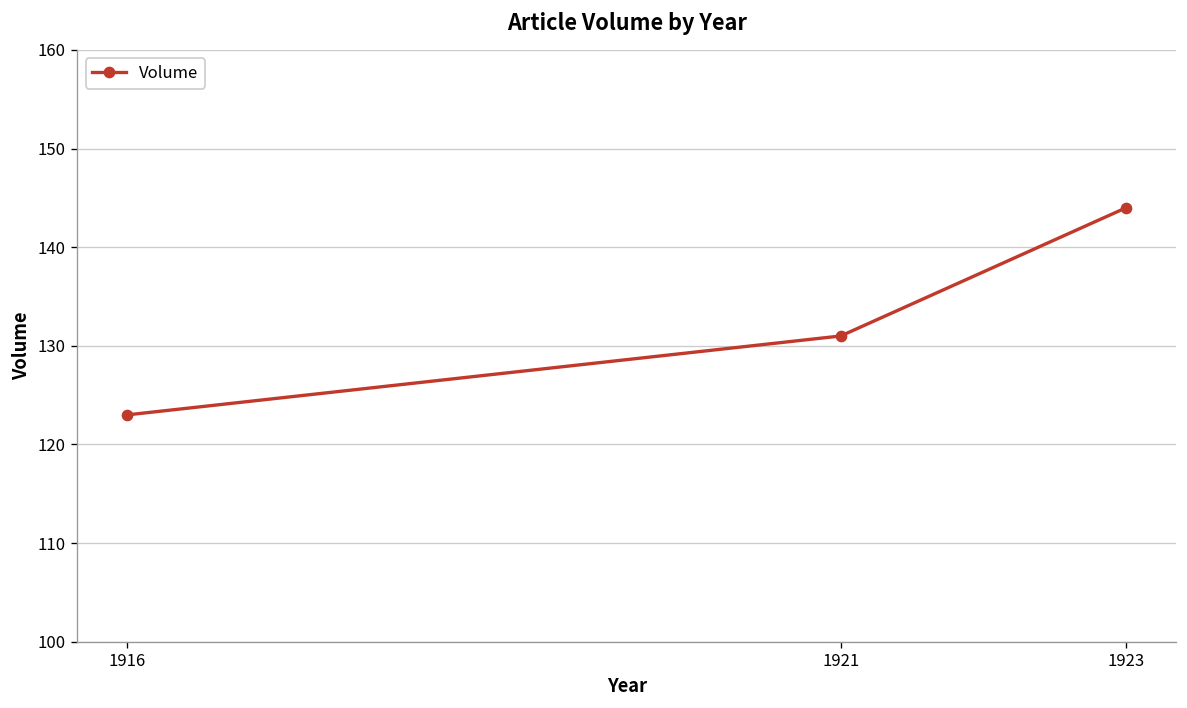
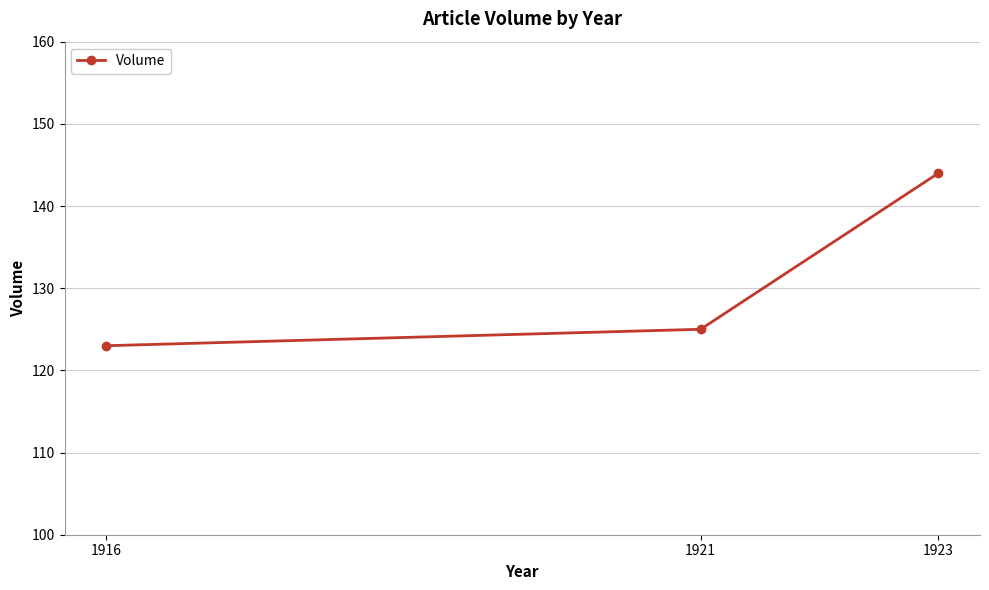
  {
    "1916": 123,
-   "1921": 131,
+   "1921": 125,
    "1923": 144
  }
